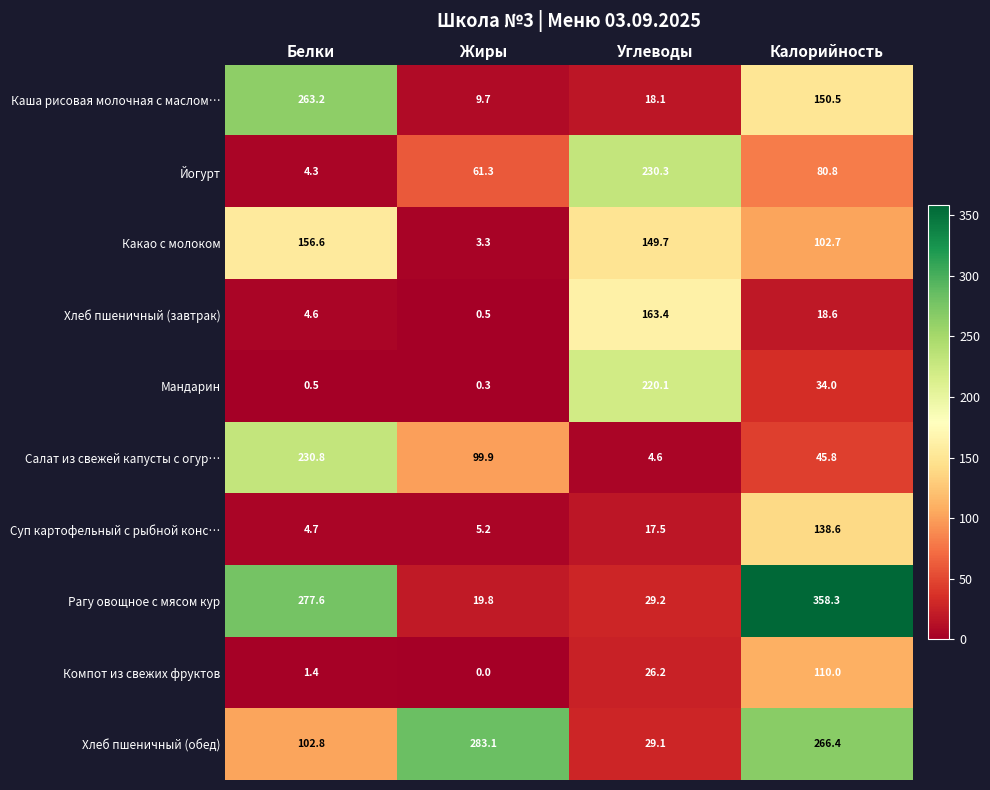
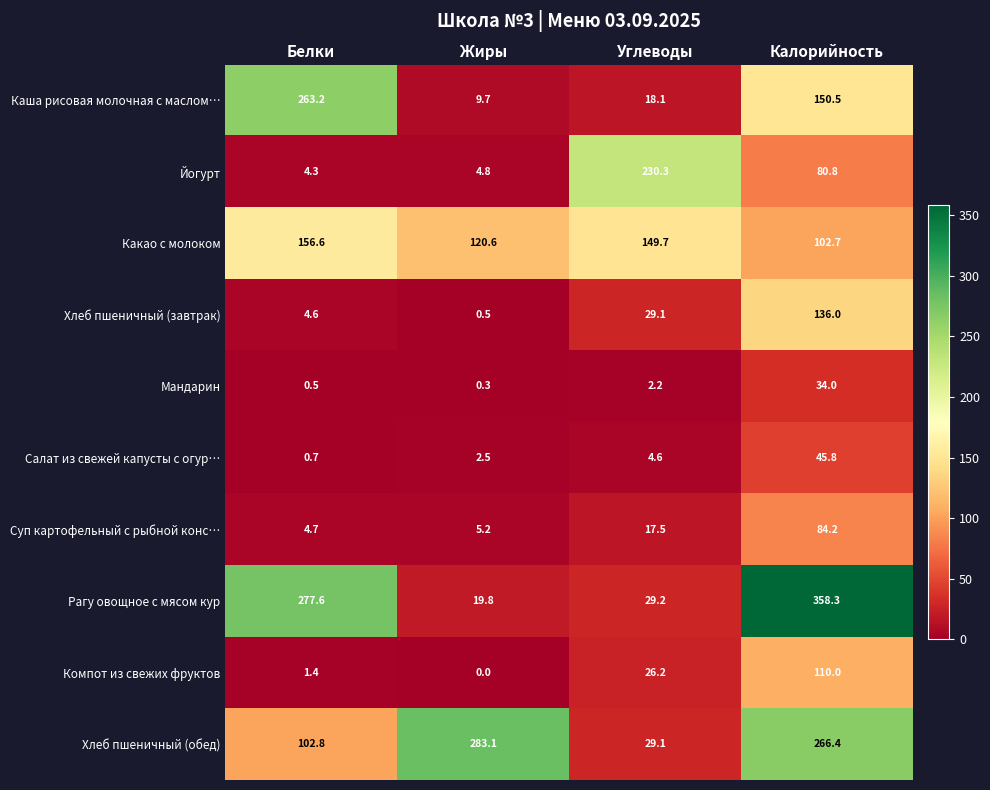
  {
    "Каша рисовая молочная с маслом…": {
      "Белки": 263.2,
      "Жиры": 9.7,
      "Углеводы": 18.1,
      "Калорийность": 150.5
    },
    "Йогурт": {
      "Белки": 4.3,
-     "Жиры": 61.3,
+     "Жиры": 4.8,
      "Углеводы": 230.3,
      "Калорийность": 80.8
    },
    "Какао с молоком": {
      "Белки": 156.6,
-     "Жиры": 3.3,
+     "Жиры": 120.6,
      "Углеводы": 149.7,
      "Калорийность": 102.7
    },
    "Хлеб пшеничный (завтрак)": {
      "Белки": 4.6,
      "Жиры": 0.5,
-     "Углеводы": 163.4,
-     "Калорийность": 18.6
+     "Углеводы": 29.1,
+     "Калорийность": 136.0
    },
    "Мандарин": {
      "Белки": 0.5,
      "Жиры": 0.3,
-     "Углеводы": 220.1,
+     "Углеводы": 2.2,
      "Калорийность": 34.0
    },
    "Салат из свежей капусты с огур…": {
-     "Белки": 230.8,
-     "Жиры": 99.9,
+     "Белки": 0.7,
+     "Жиры": 2.5,
      "Углеводы": 4.6,
      "Калорийность": 45.8
    },
    "Суп картофельный с рыбной конс…": {
      "Белки": 4.7,
      "Жиры": 5.2,
      "Углеводы": 17.5,
-     "Калорийность": 138.6
+     "Калорийность": 84.2
    },
    "Рагу овощное с мясом кур": {
      "Белки": 277.6,
      "Жиры": 19.8,
      "Углеводы": 29.2,
      "Калорийность": 358.3
    },
    "Компот из свежих фруктов": {
      "Белки": 1.4,
      "Жиры": 0.0,
      "Углеводы": 26.2,
      "Калорийность": 110.0
    },
    "Хлеб пшеничный (обед)": {
      "Белки": 102.8,
      "Жиры": 283.1,
      "Углеводы": 29.1,
      "Калорийность": 266.4
    }
  }
